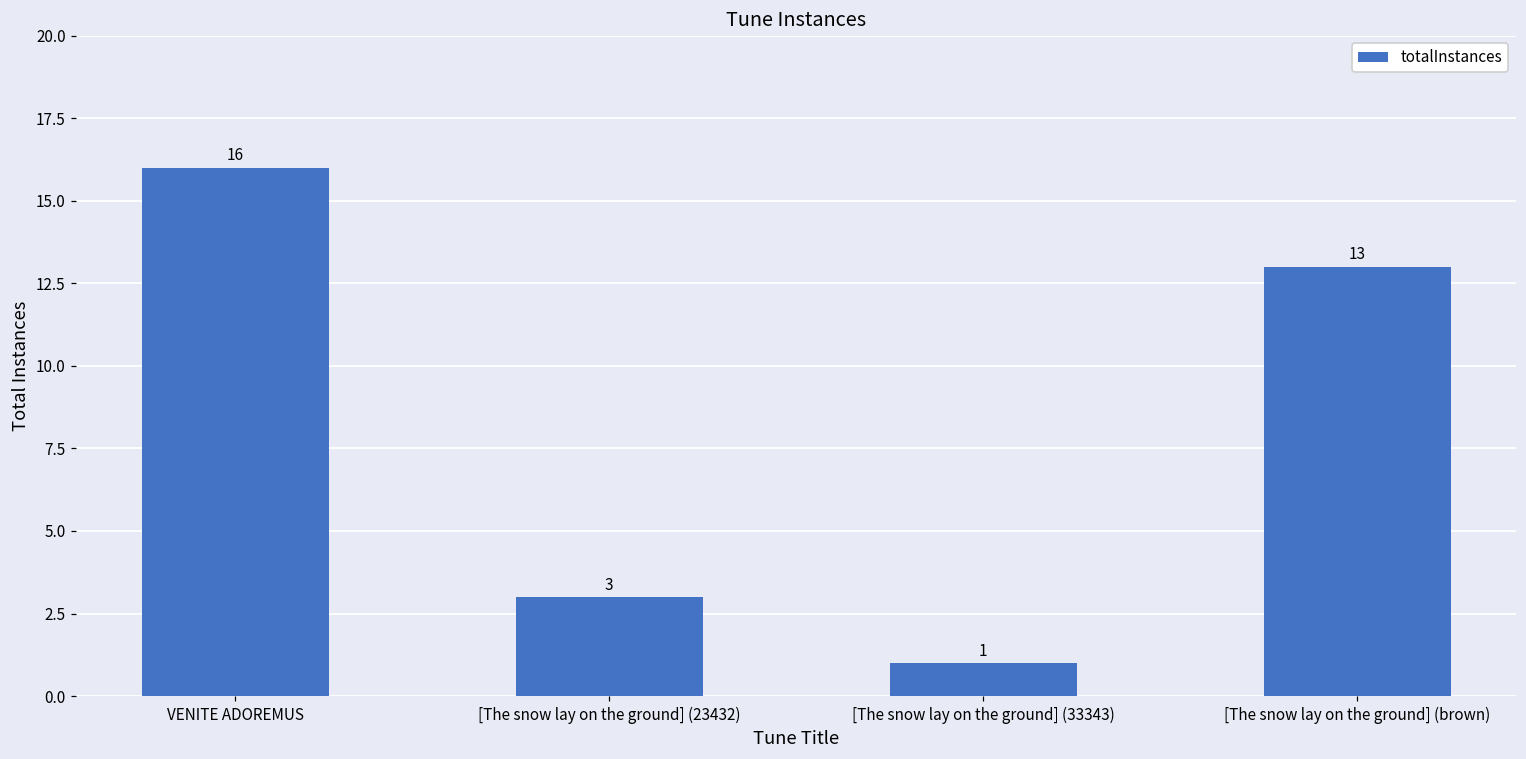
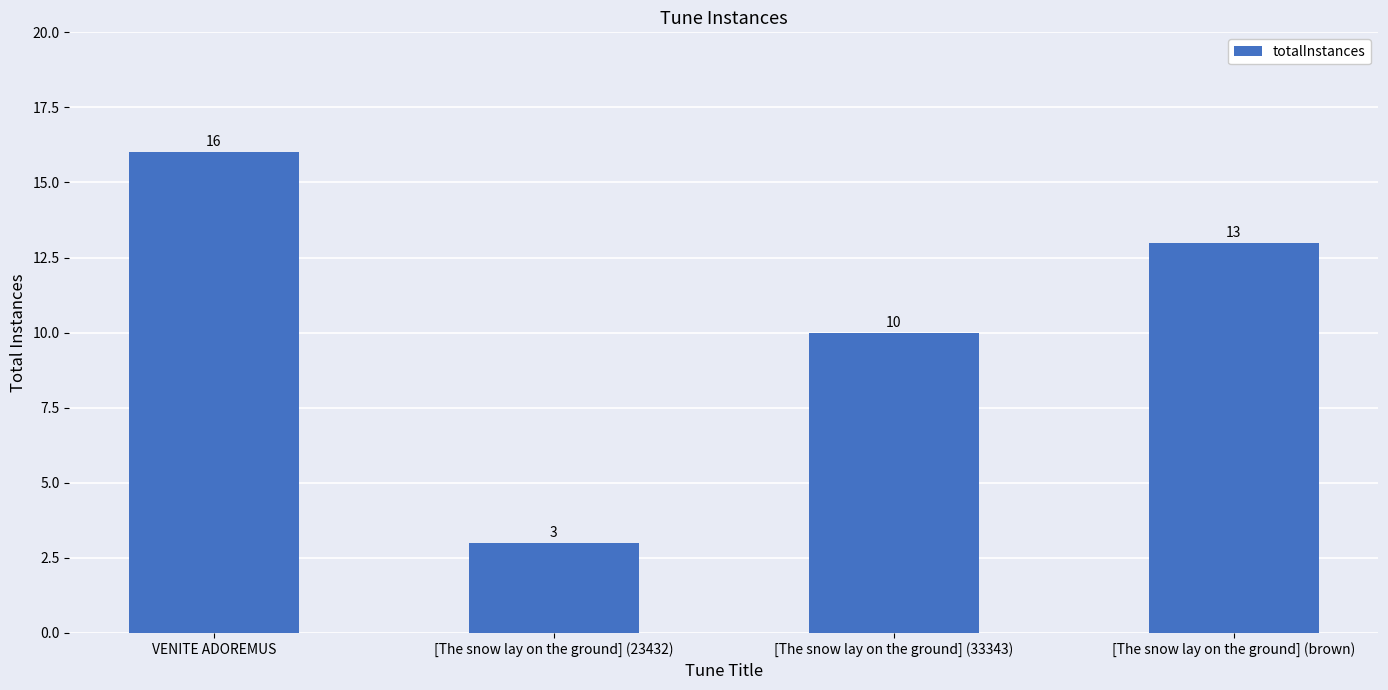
  {
    "VENITE ADOREMUS": 16,
    "[The snow lay on the ground] (23432)": 3,
-   "[The snow lay on the ground] (33343)": 1,
+   "[The snow lay on the ground] (33343)": 10,
    "[The snow lay on the ground] (brown)": 13
  }
